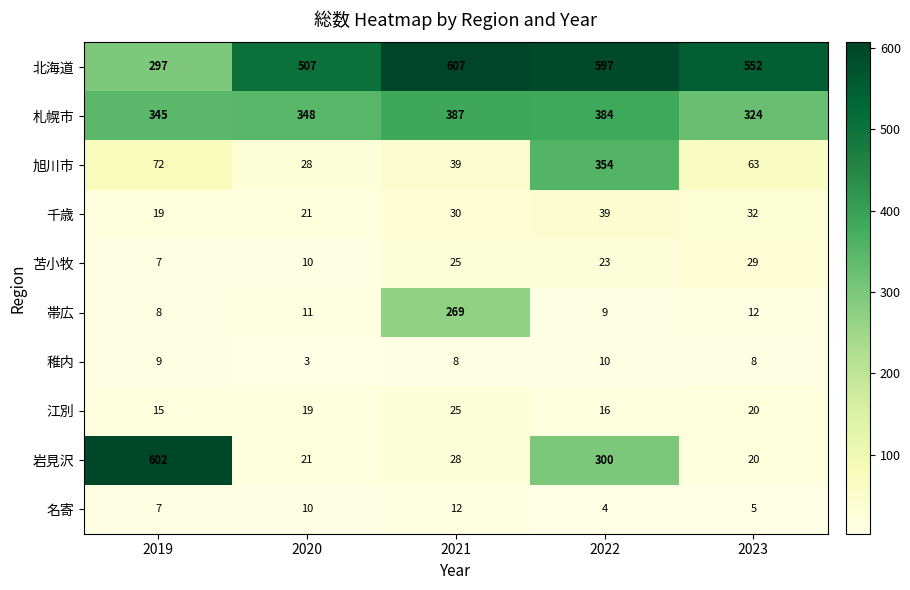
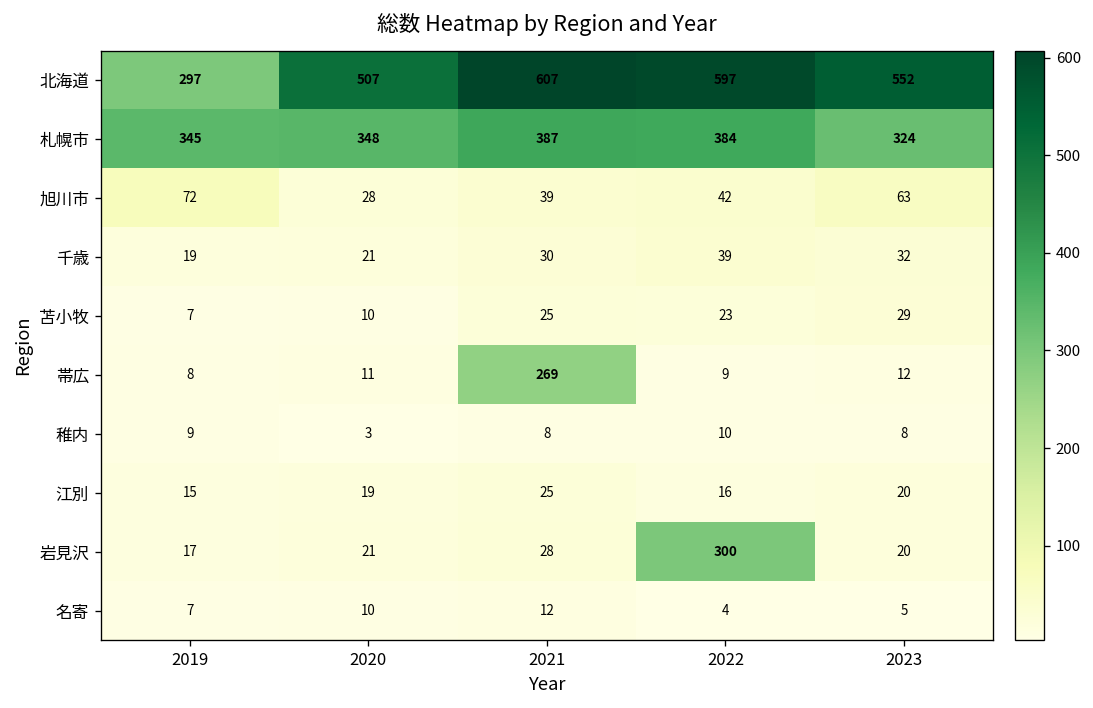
  {
    "北海道": {
      "2019": 297,
      "2020": 507,
      "2021": 607,
      "2022": 597,
      "2023": 552
    },
    "札幌市": {
      "2019": 345,
      "2020": 348,
      "2021": 387,
      "2022": 384,
      "2023": 324
    },
    "旭川市": {
      "2019": 72,
      "2020": 28,
      "2021": 39,
-     "2022": 354,
+     "2022": 42,
      "2023": 63
    },
    "千歳": {
      "2019": 19,
      "2020": 21,
      "2021": 30,
      "2022": 39,
      "2023": 32
    },
    "苫小牧": {
      "2019": 7,
      "2020": 10,
      "2021": 25,
      "2022": 23,
      "2023": 29
    },
    "帯広": {
      "2019": 8,
      "2020": 11,
      "2021": 269,
      "2022": 9,
      "2023": 12
    },
    "稚内": {
      "2019": 9,
      "2020": 3,
      "2021": 8,
      "2022": 10,
      "2023": 8
    },
    "江別": {
      "2019": 15,
      "2020": 19,
      "2021": 25,
      "2022": 16,
      "2023": 20
    },
    "岩見沢": {
-     "2019": 602,
+     "2019": 17,
      "2020": 21,
      "2021": 28,
      "2022": 300,
      "2023": 20
    },
    "名寄": {
      "2019": 7,
      "2020": 10,
      "2021": 12,
      "2022": 4,
      "2023": 5
    }
  }
